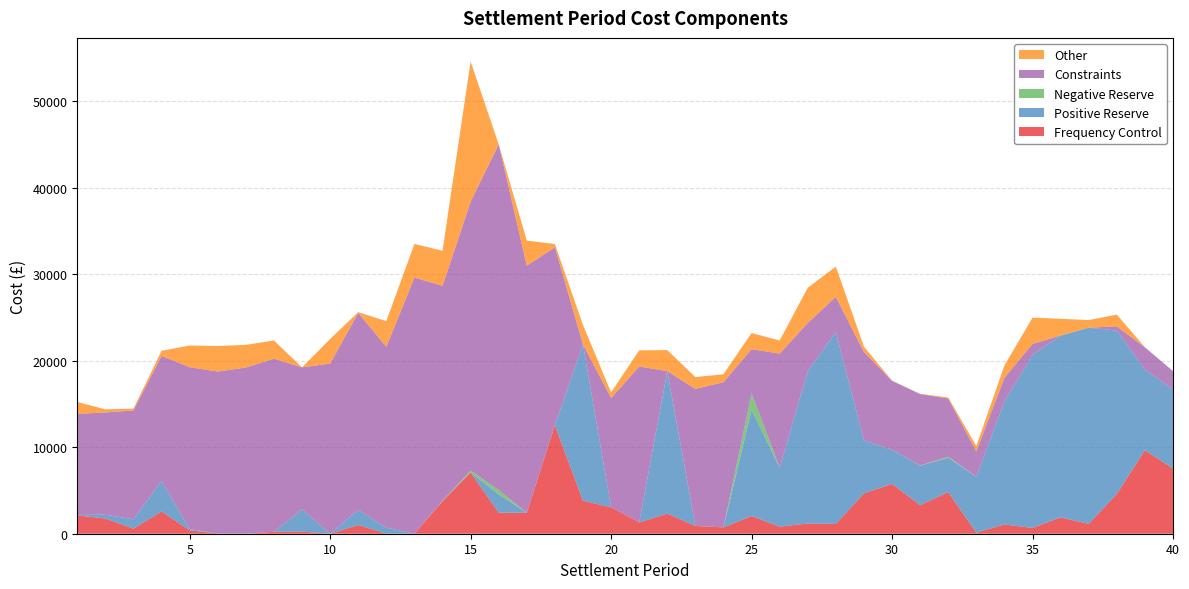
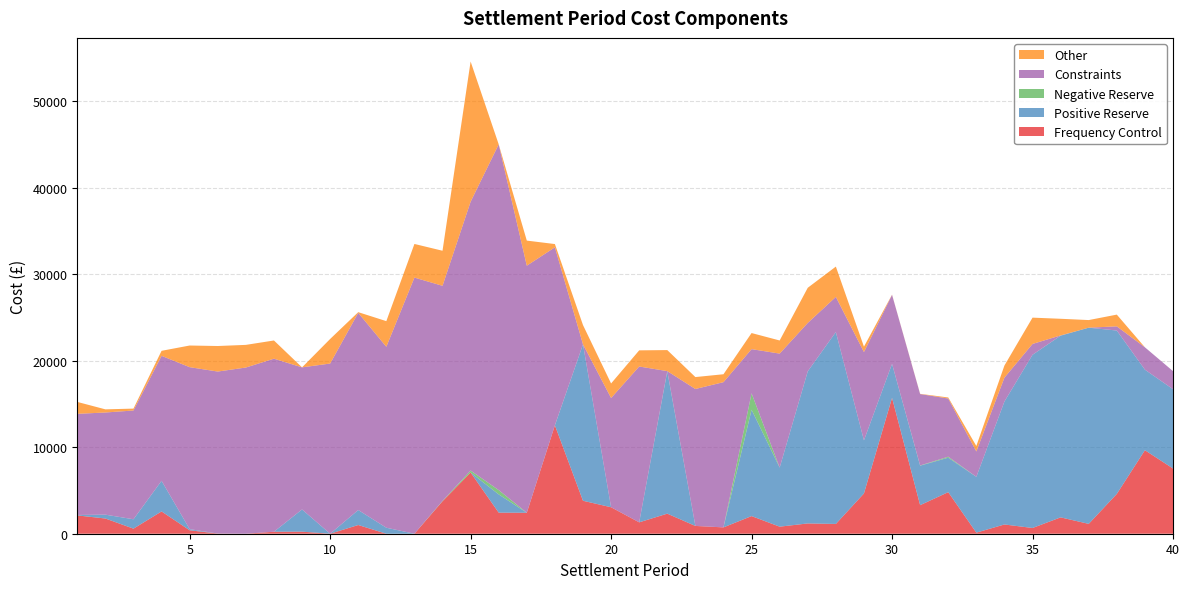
  {
    "Frequency Control": {
      "25": 2000,
-     "30": 6000,
+     "30": 16000,
      "35": 1000,
      "40": 8000
    },
    "Positive Reserve": {
      "25": 12000
    },
    "Negative Reserve": {
      "25": 2000
    },
    "Constraints": {
      "5": 19000,
      "10": 20000,
      "15": 31000,
      "20": 13000,
      "25": 5000,
      "35": 1000
    },
    "Other": {
      "5": 3000,
      "10": 3000,
      "15": 16000,
-     "20": 1000,
+     "20": 2000,
      "25": 2000,
      "35": 3000
    }
  }
